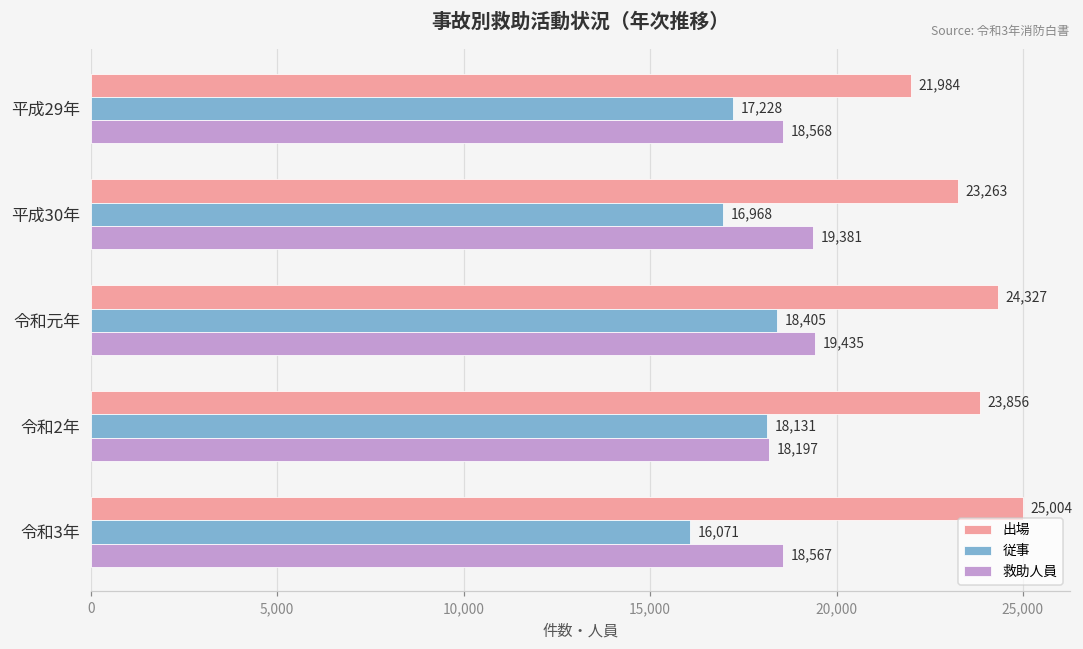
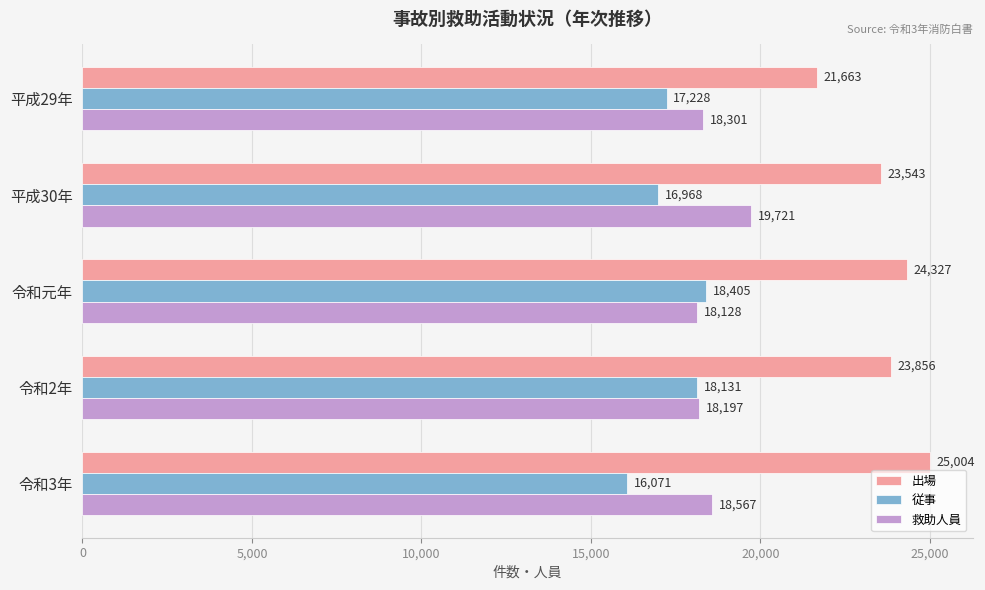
  {
    "出場": {
-     "平成29年": "21,984",
-     "平成30年": "23,263",
+     "平成29年": "21,663",
+     "平成30年": "23,543",
      "令和元年": "24,327",
      "令和2年": "23,856",
      "令和3年": "25,004"
    },
    "従事": {
      "平成29年": "17,228",
      "平成30年": "16,968",
      "令和元年": "18,405",
      "令和2年": "18,131",
      "令和3年": "16,071"
    },
    "救助人員": {
-     "平成29年": "18,568",
-     "平成30年": "19,381",
-     "令和元年": "19,435",
+     "平成29年": "18,301",
+     "平成30年": "19,721",
+     "令和元年": "18,128",
      "令和2年": "18,197",
      "令和3年": "18,567"
    }
  }
